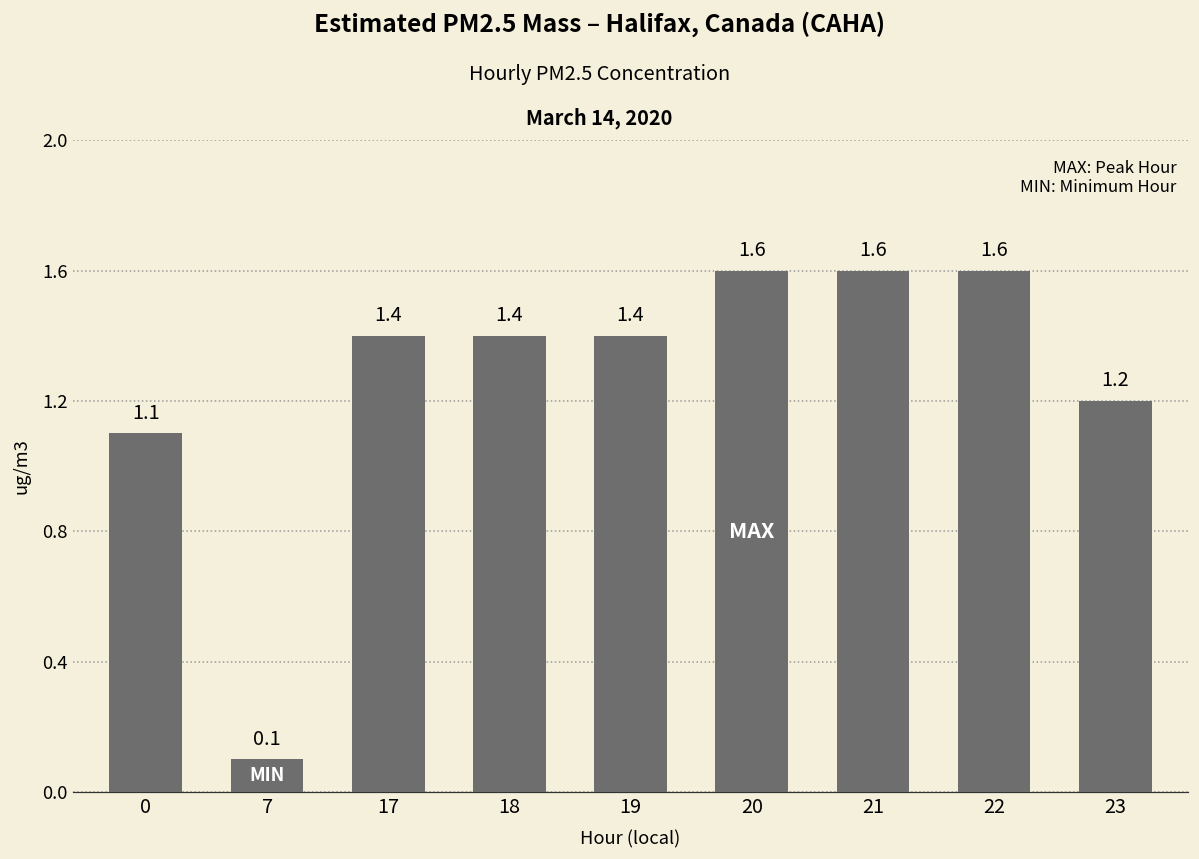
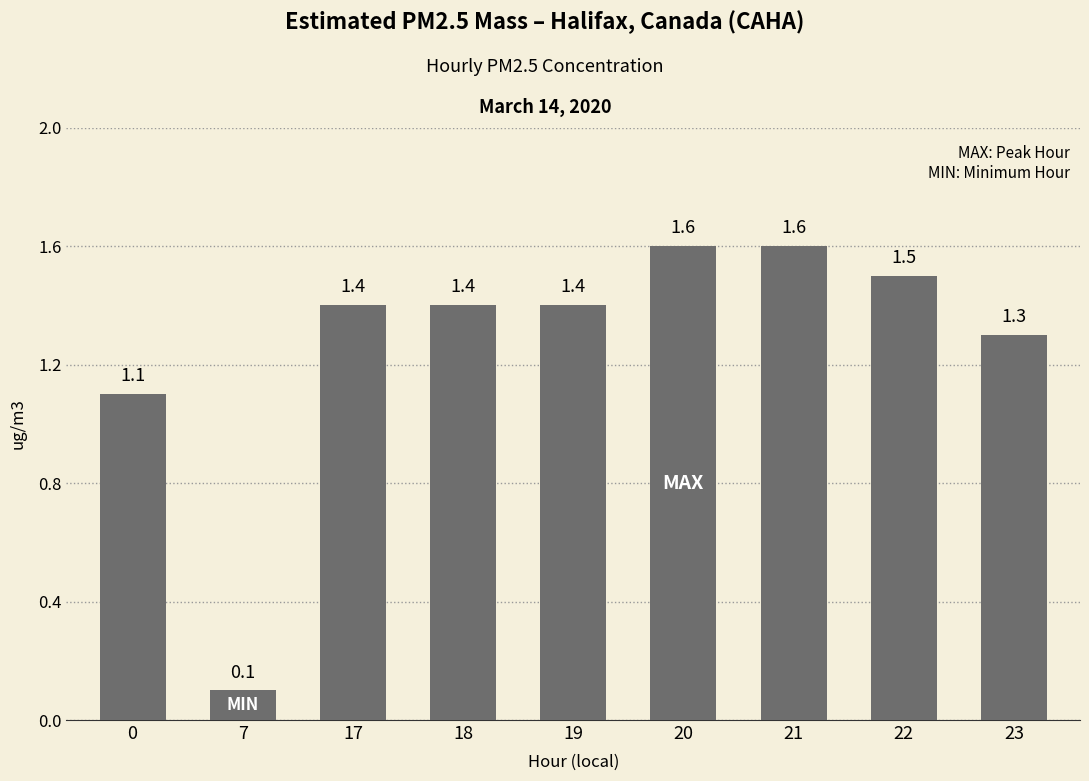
  {
    "0": 1.1,
    "7": 0.1,
    "17": 1.4,
    "18": 1.4,
    "19": 1.4,
    "20": 1.6,
    "21": 1.6,
-   "22": 1.6,
-   "23": 1.2
+   "22": 1.5,
+   "23": 1.3
  }
